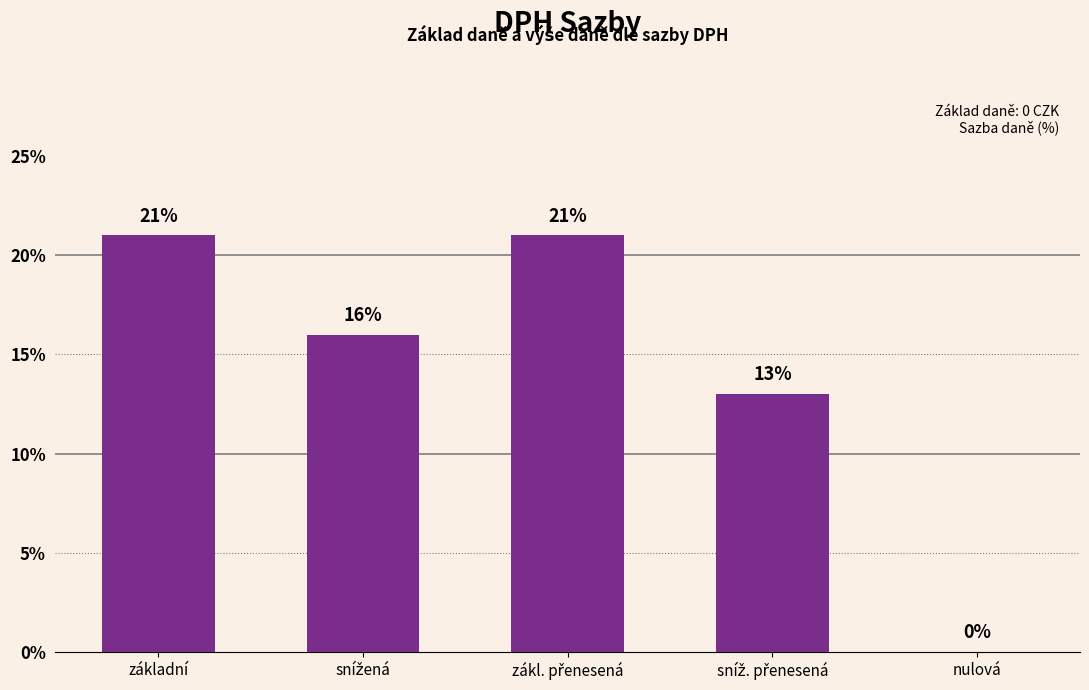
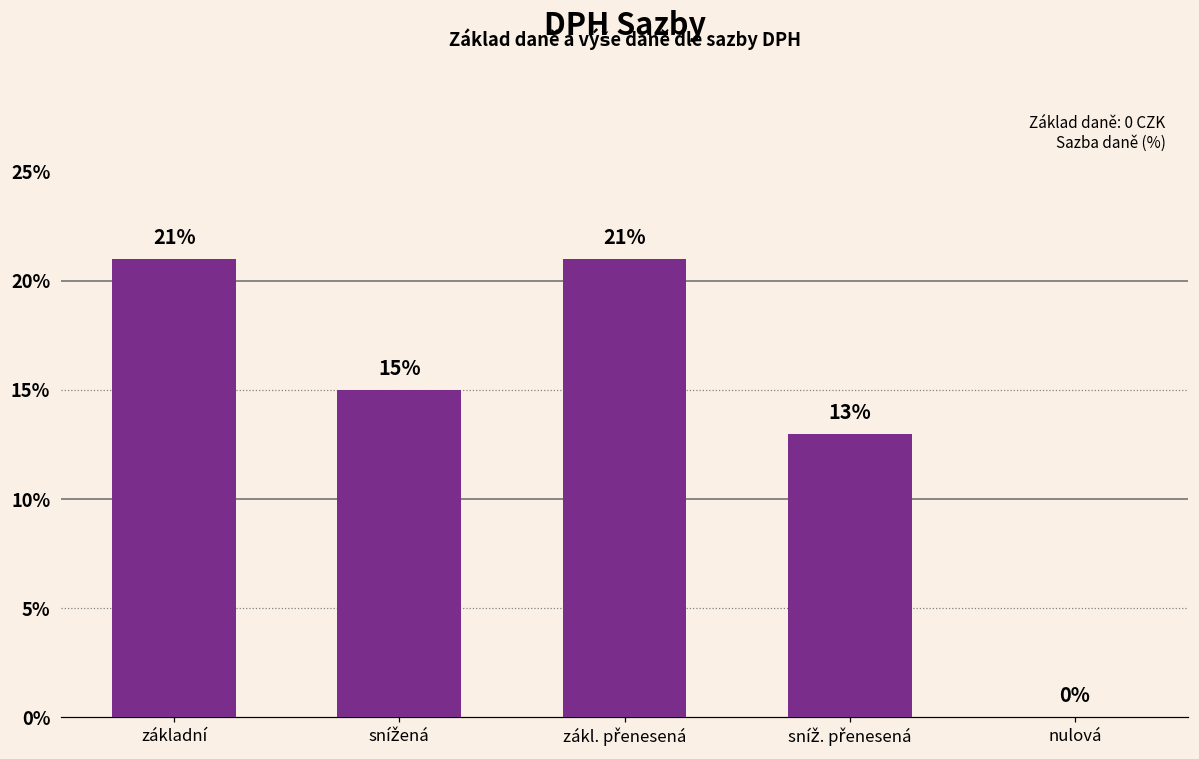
  {
    "základní": "21%",
-   "snížená": "16%",
+   "snížená": "15%",
    "zákl. přenesená": "21%",
    "sníž. přenesená": "13%",
    "nulová": "0%"
  }
